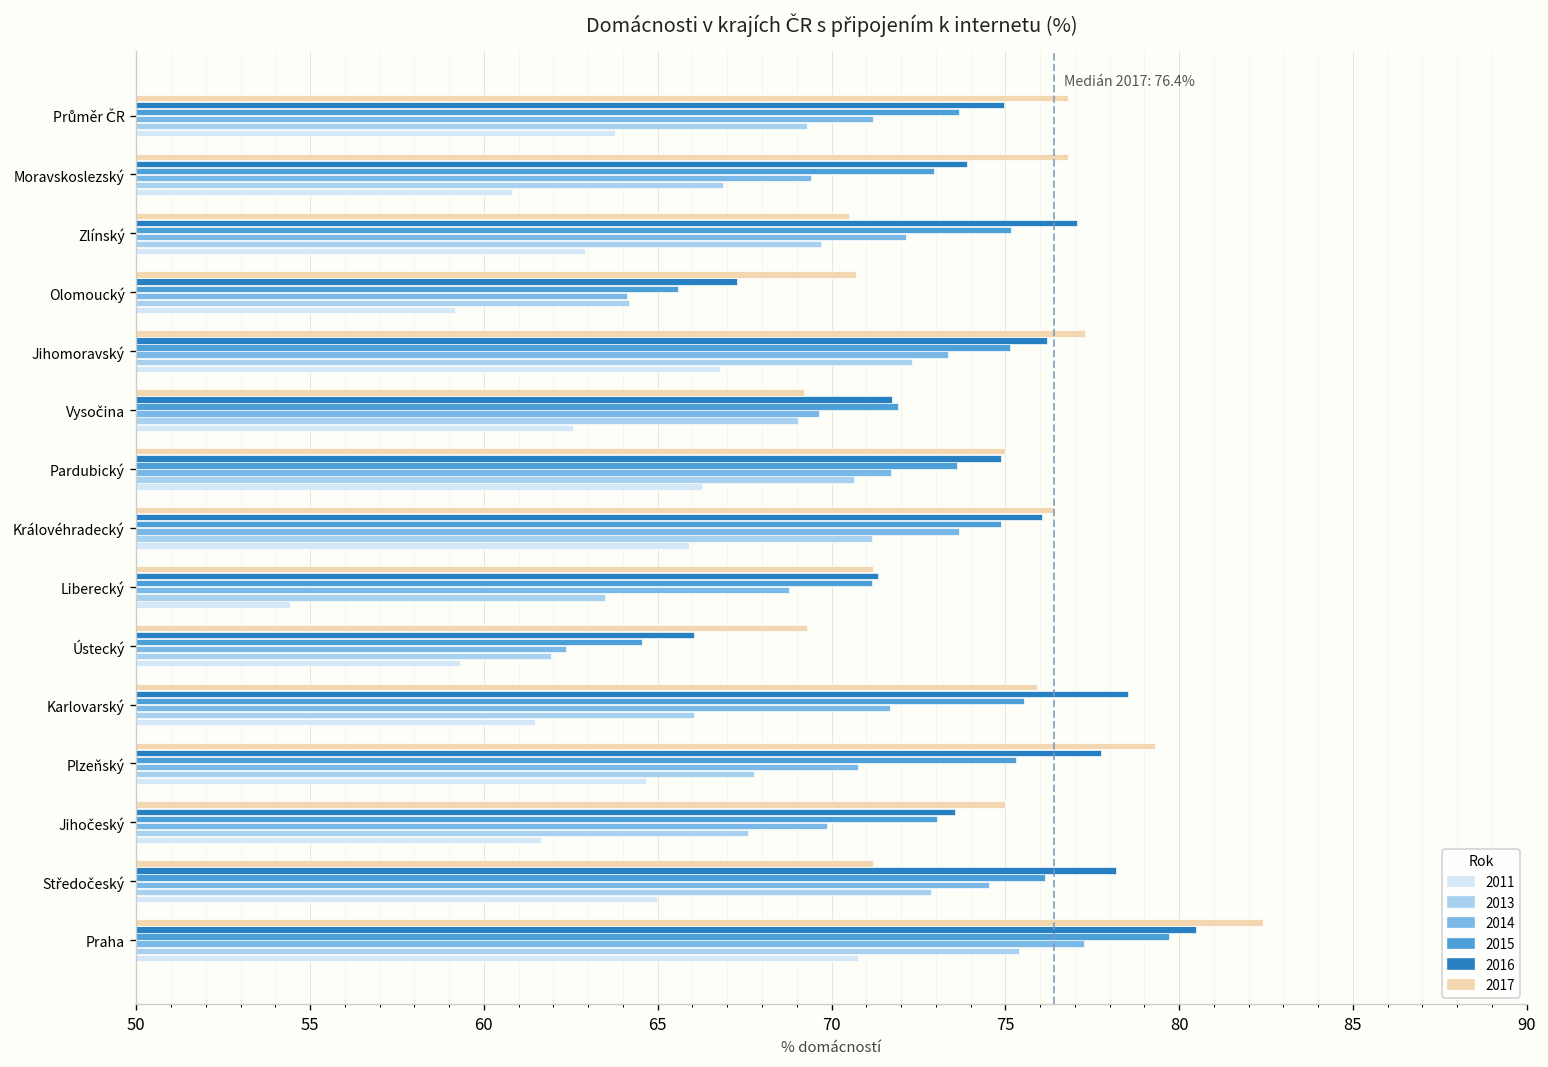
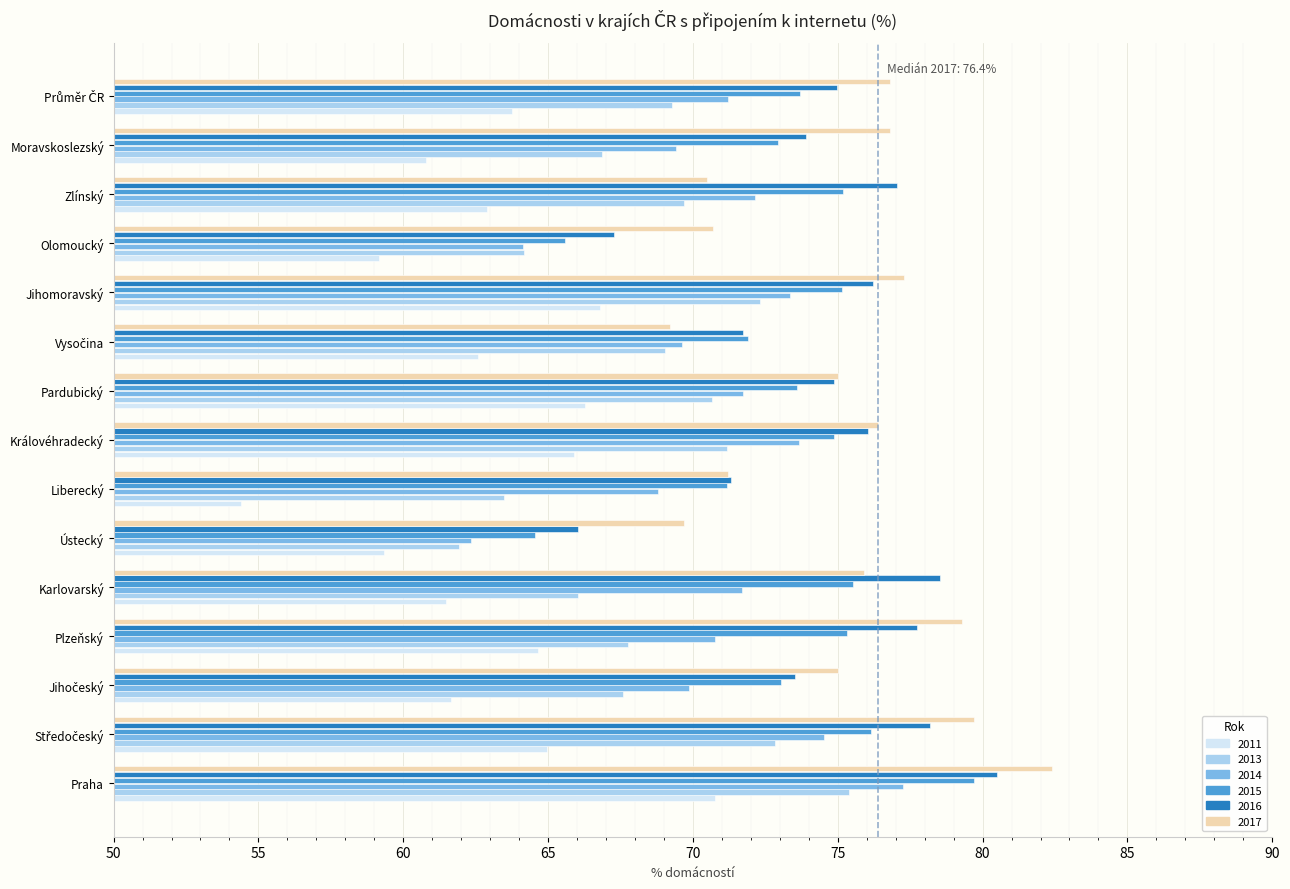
  {
    "2017": {
      "Moravskoslezský": 76.8,
      "Zlínský": 70.5,
      "Olomoucký": 70.7,
      "Jihomoravský": 77.3,
      "Vysočina": 69.2,
      "Pardubický": 75.0,
      "Královéhradecký": 76.4,
      "Liberecký": 71.2,
-     "Ústecký": 69.3,
+     "Ústecký": 69.7,
      "Karlovarský": 75.9,
      "Plzeňský": 79.3,
      "Jihočeský": 75.0,
-     "Středočeský": 71.2,
+     "Středočeský": 79.7,
      "Praha": 82.4
    }
  }
